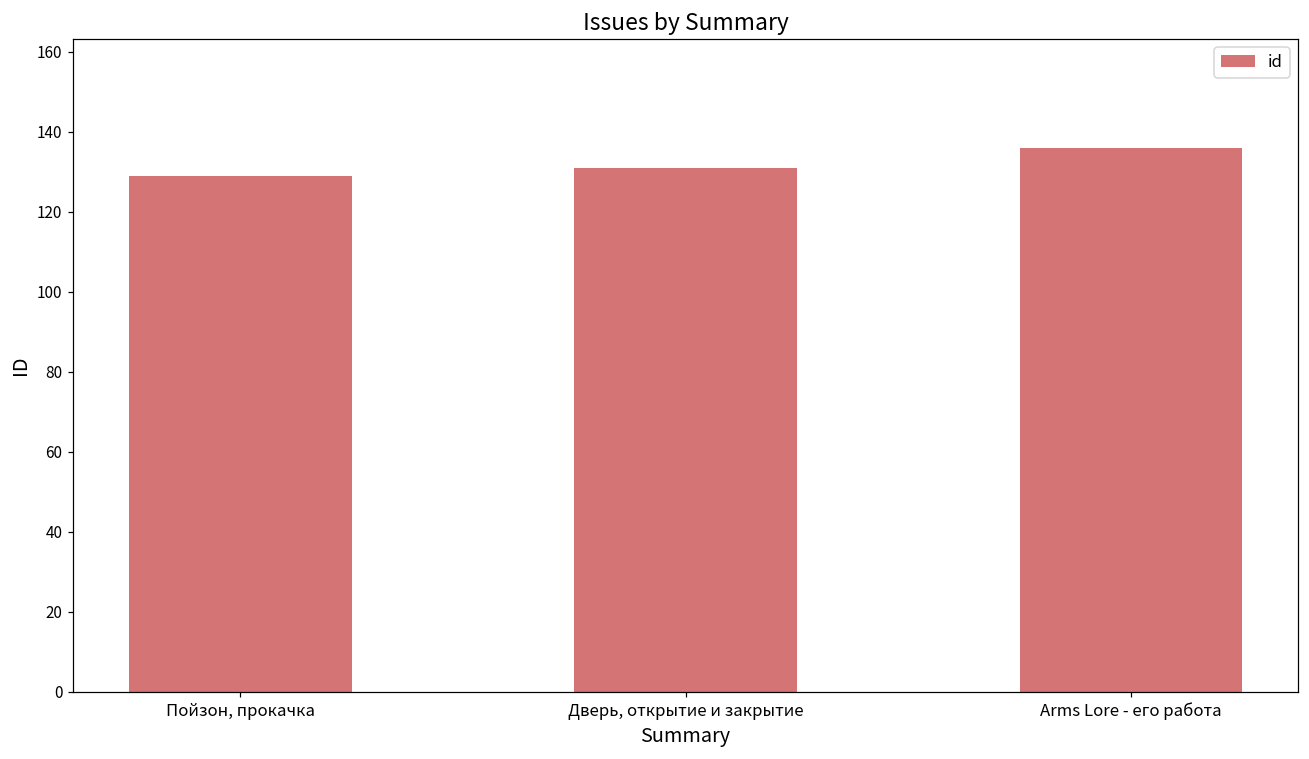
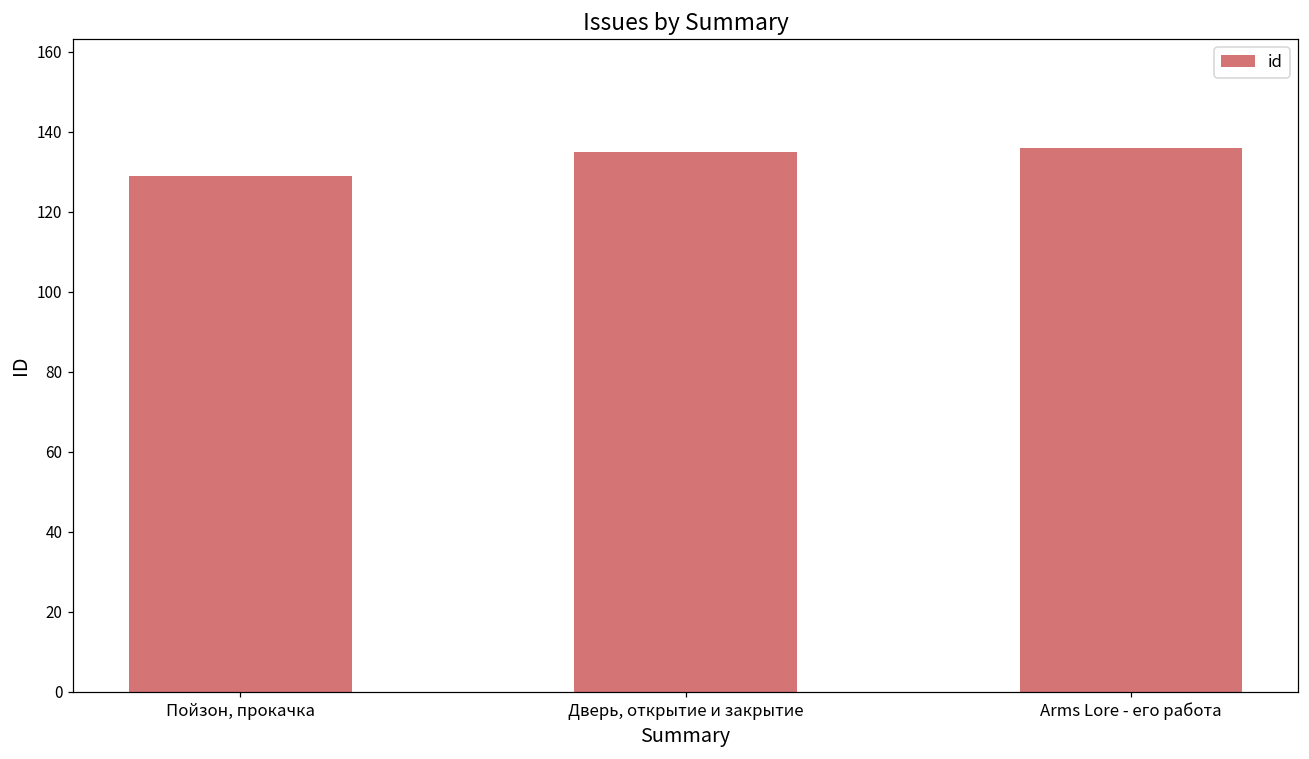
  {
    "Пойзон, прокачка": 129,
-   "Дверь, открытие и закрытие": 131,
+   "Дверь, открытие и закрытие": 135,
    "Arms Lore - его работа": 136
  }
